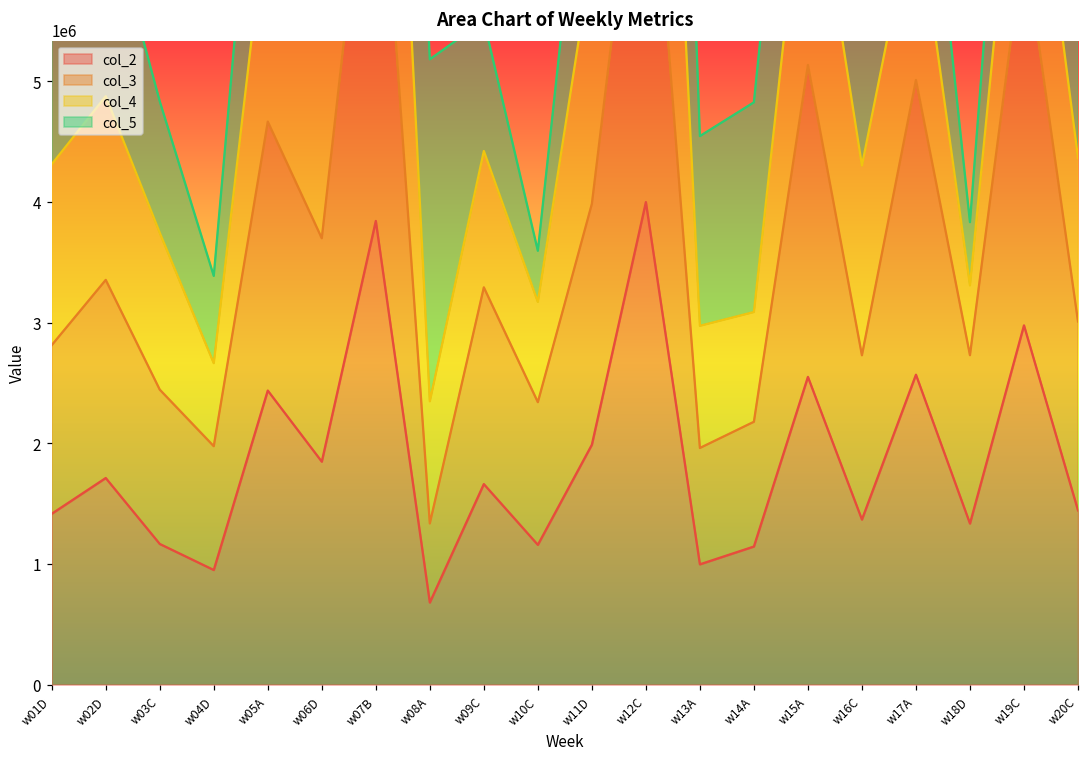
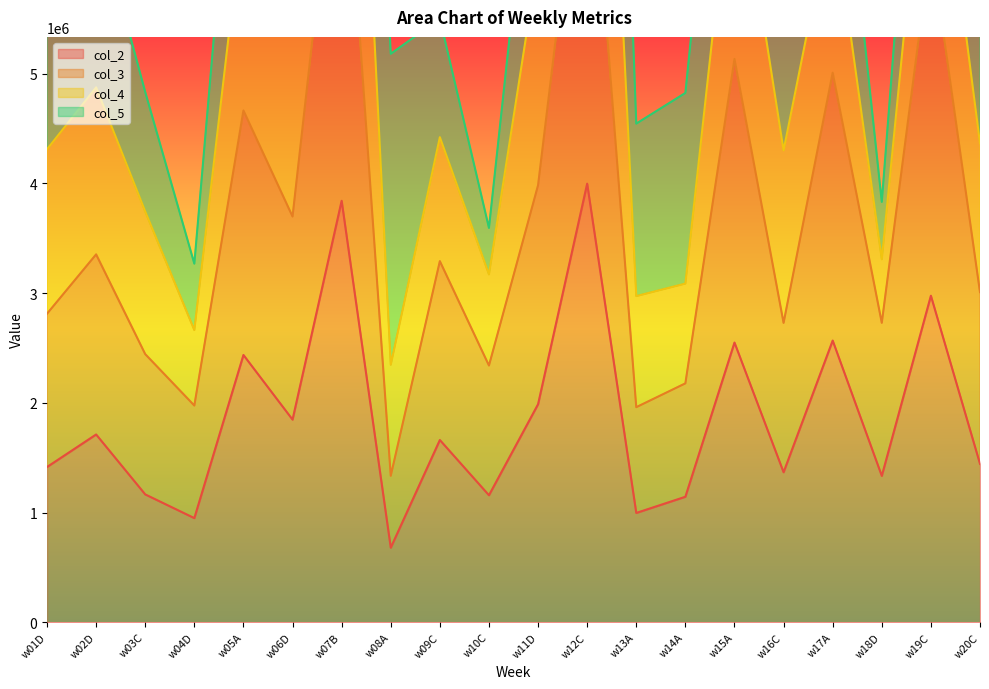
  {
    "col_5": {
      "w03C": 1090000,
-     "w04D": 720000,
+     "w04D": 610000,
      "w08A": 2830000,
      "w10C": 420000,
      "w13A": 1570000,
      "w14A": 1740000,
      "w18D": 520000
    }
  }
